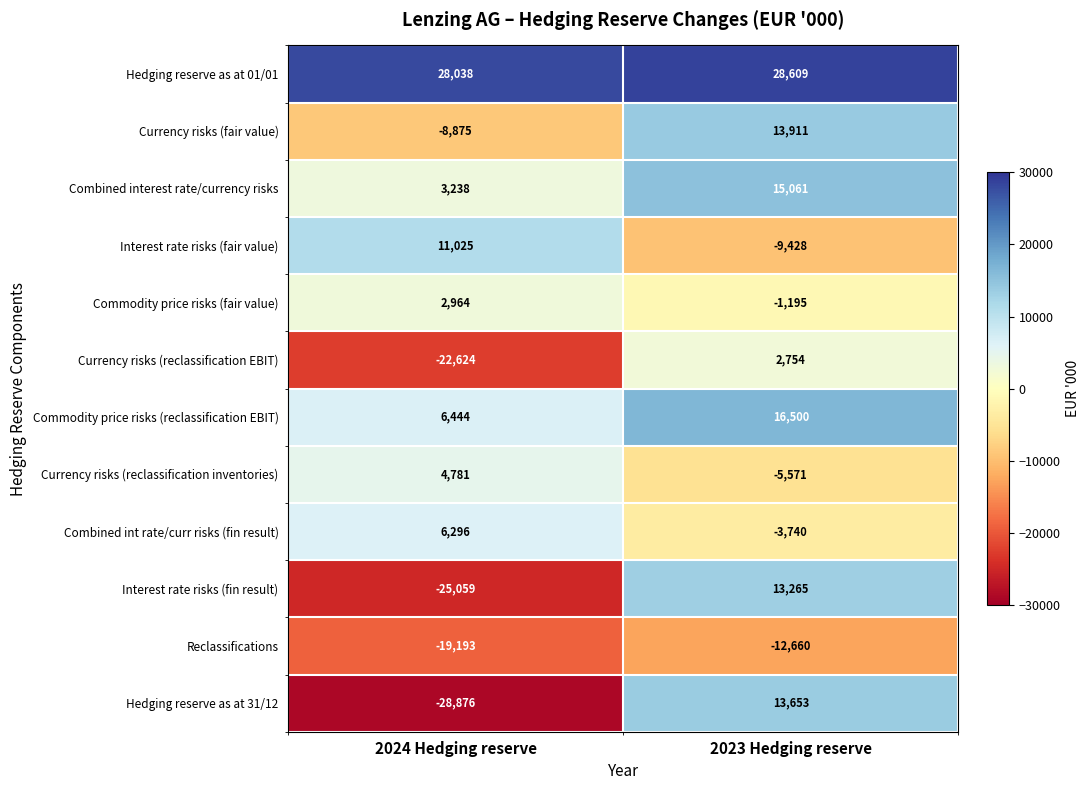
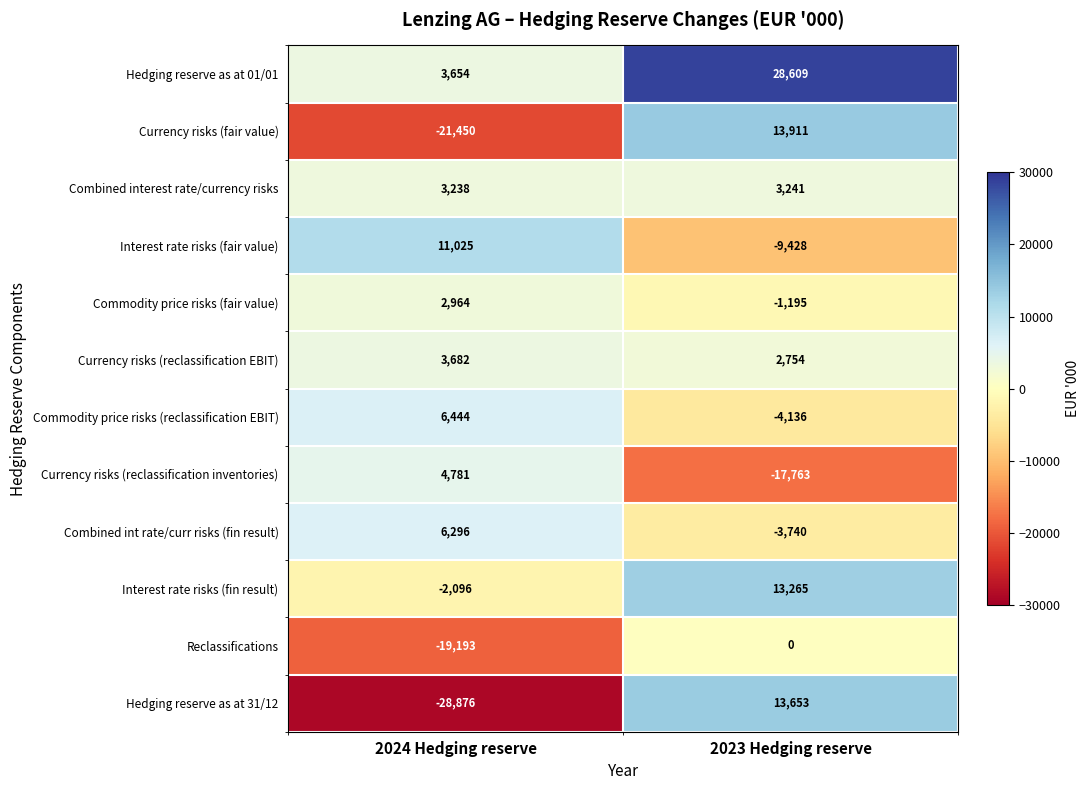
  {
    "Hedging reserve as at 01/01": {
-     "2024 Hedging reserve": "28,038",
+     "2024 Hedging reserve": "3,654",
      "2023 Hedging reserve": "28,609"
    },
    "Currency risks (fair value)": {
-     "2024 Hedging reserve": "-8,875",
+     "2024 Hedging reserve": "-21,450",
      "2023 Hedging reserve": "13,911"
    },
    "Combined interest rate/currency risks": {
      "2024 Hedging reserve": "3,238",
-     "2023 Hedging reserve": "15,061"
+     "2023 Hedging reserve": "3,241"
    },
    "Interest rate risks (fair value)": {
      "2024 Hedging reserve": "11,025",
      "2023 Hedging reserve": "-9,428"
    },
    "Commodity price risks (fair value)": {
      "2024 Hedging reserve": "2,964",
      "2023 Hedging reserve": "-1,195"
    },
    "Currency risks (reclassification EBIT)": {
-     "2024 Hedging reserve": "-22,624",
+     "2024 Hedging reserve": "3,682",
      "2023 Hedging reserve": "2,754"
    },
    "Commodity price risks (reclassification EBIT)": {
      "2024 Hedging reserve": "6,444",
-     "2023 Hedging reserve": "16,500"
+     "2023 Hedging reserve": "-4,136"
    },
    "Currency risks (reclassification inventories)": {
      "2024 Hedging reserve": "4,781",
-     "2023 Hedging reserve": "-5,571"
+     "2023 Hedging reserve": "-17,763"
    },
    "Combined int rate/curr risks (fin result)": {
      "2024 Hedging reserve": "6,296",
      "2023 Hedging reserve": "-3,740"
    },
    "Interest rate risks (fin result)": {
-     "2024 Hedging reserve": "-25,059",
+     "2024 Hedging reserve": "-2,096",
      "2023 Hedging reserve": "13,265"
    },
    "Reclassifications": {
      "2024 Hedging reserve": "-19,193",
-     "2023 Hedging reserve": "-12,660"
+     "2023 Hedging reserve": "0"
    },
    "Hedging reserve as at 31/12": {
      "2024 Hedging reserve": "-28,876",
      "2023 Hedging reserve": "13,653"
    }
  }
